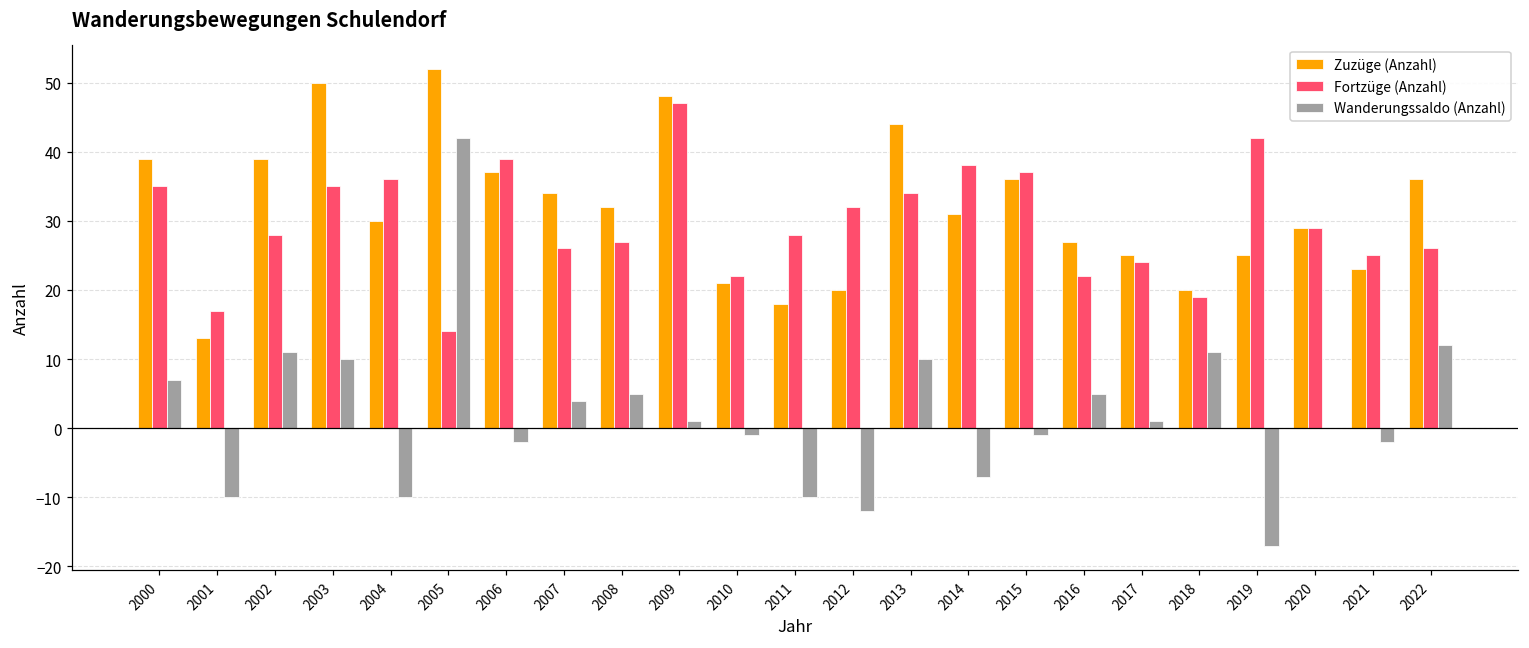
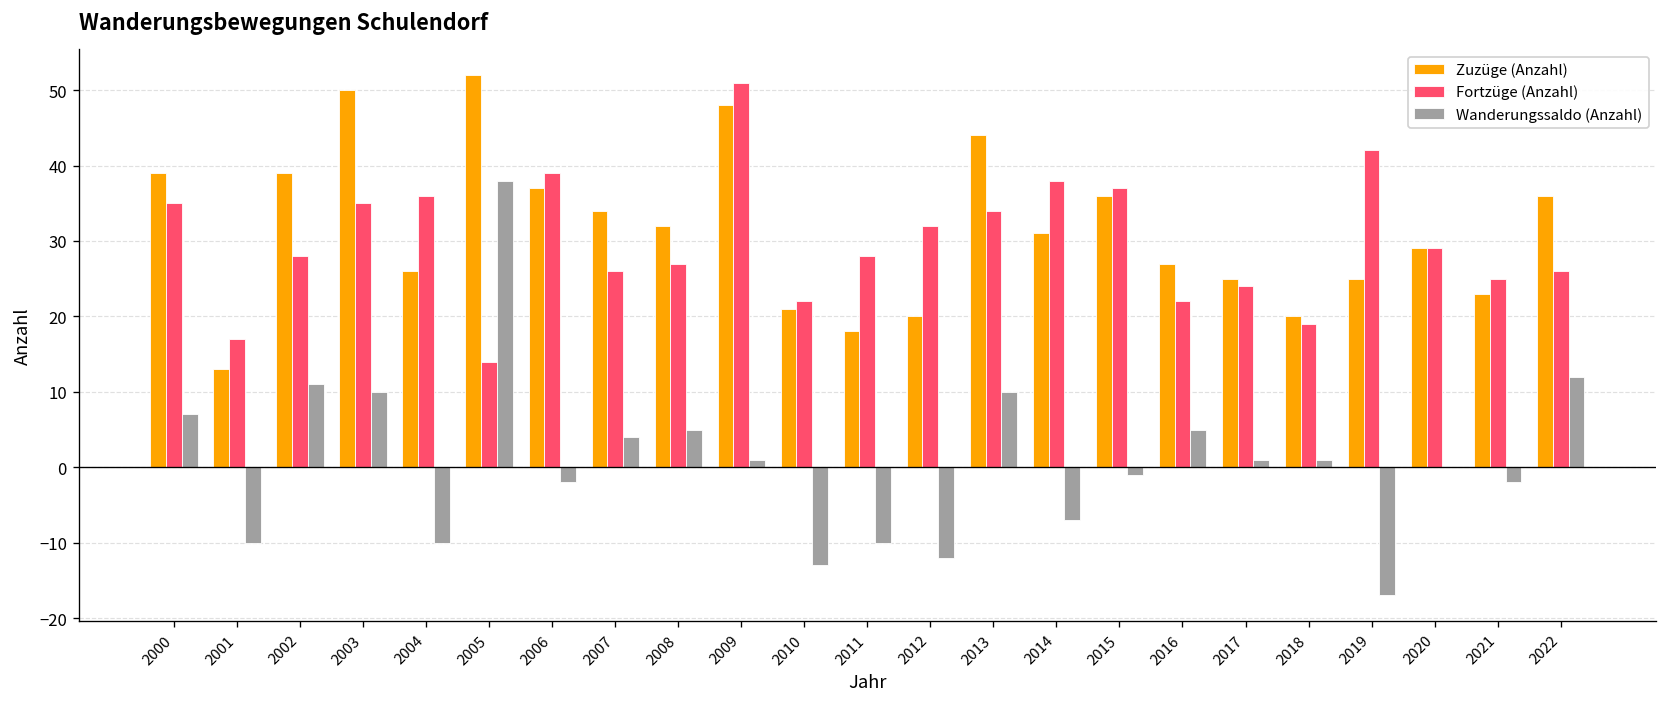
  {
    "Zuzüge (Anzahl)": {
      "2000": 39,
      "2001": 13,
      "2002": 39,
      "2003": 50,
-     "2004": 30,
+     "2004": 26,
      "2005": 52,
      "2006": 37,
      "2007": 34,
      "2008": 32,
      "2009": 48,
      "2010": 21,
      "2011": 18,
      "2012": 20,
      "2013": 44,
      "2014": 31,
      "2015": 36,
      "2016": 27,
      "2017": 25,
      "2018": 20,
      "2019": 25,
      "2020": 29,
      "2021": 23,
      "2022": 36
    },
    "Fortzüge (Anzahl)": {
      "2000": 35,
      "2001": 17,
      "2002": 28,
      "2003": 35,
      "2004": 36,
      "2005": 14,
      "2006": 39,
      "2007": 26,
      "2008": 27,
-     "2009": 47,
+     "2009": 51,
      "2010": 22,
      "2011": 28,
      "2012": 32,
      "2013": 34,
      "2014": 38,
      "2015": 37,
      "2016": 22,
      "2017": 24,
      "2018": 19,
      "2019": 42,
      "2020": 29,
      "2021": 25,
      "2022": 26
    },
    "Wanderungssaldo (Anzahl)": {
      "2000": 7,
      "2001": -10,
      "2002": 11,
      "2003": 10,
      "2004": -10,
-     "2005": 42,
+     "2005": 38,
      "2006": -2,
      "2007": 4,
      "2008": 5,
      "2009": 1,
-     "2010": -1,
+     "2010": -13,
      "2011": -10,
      "2012": -12,
      "2013": 10,
      "2014": -7,
      "2015": -1,
      "2016": 5,
      "2017": 1,
-     "2018": 11,
+     "2018": 1,
      "2019": -17,
      "2020": 0,
      "2021": -2,
      "2022": 12
    }
  }
